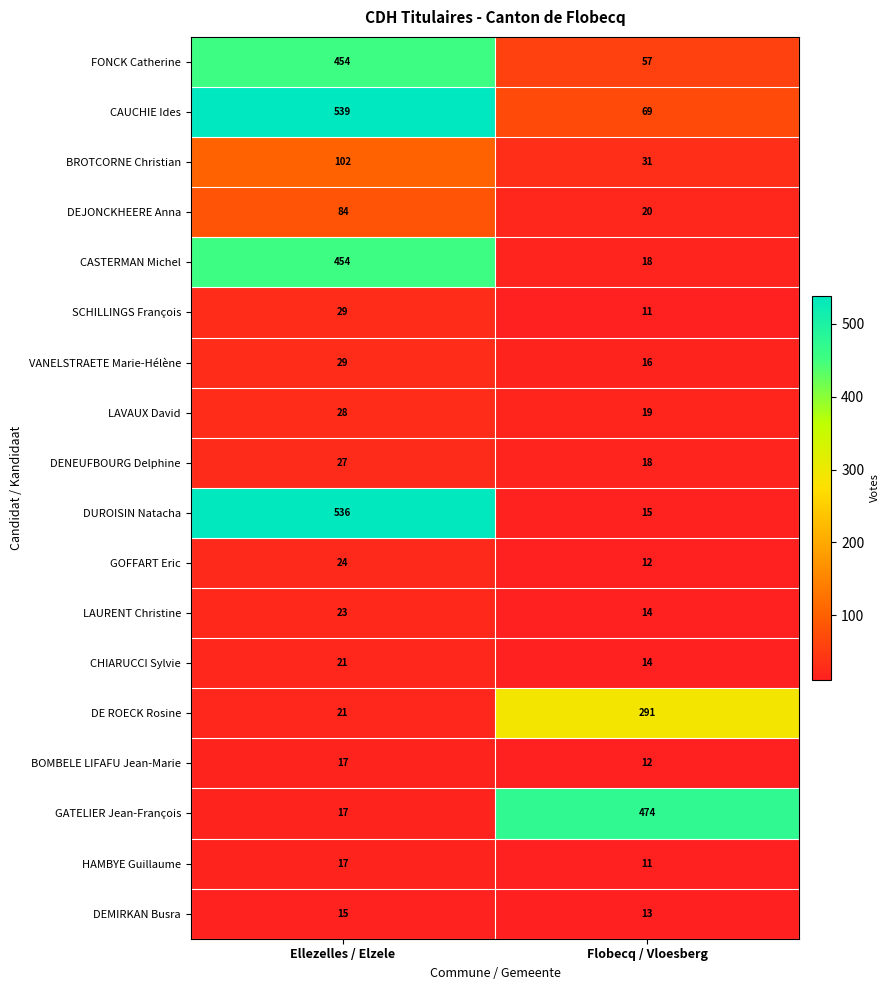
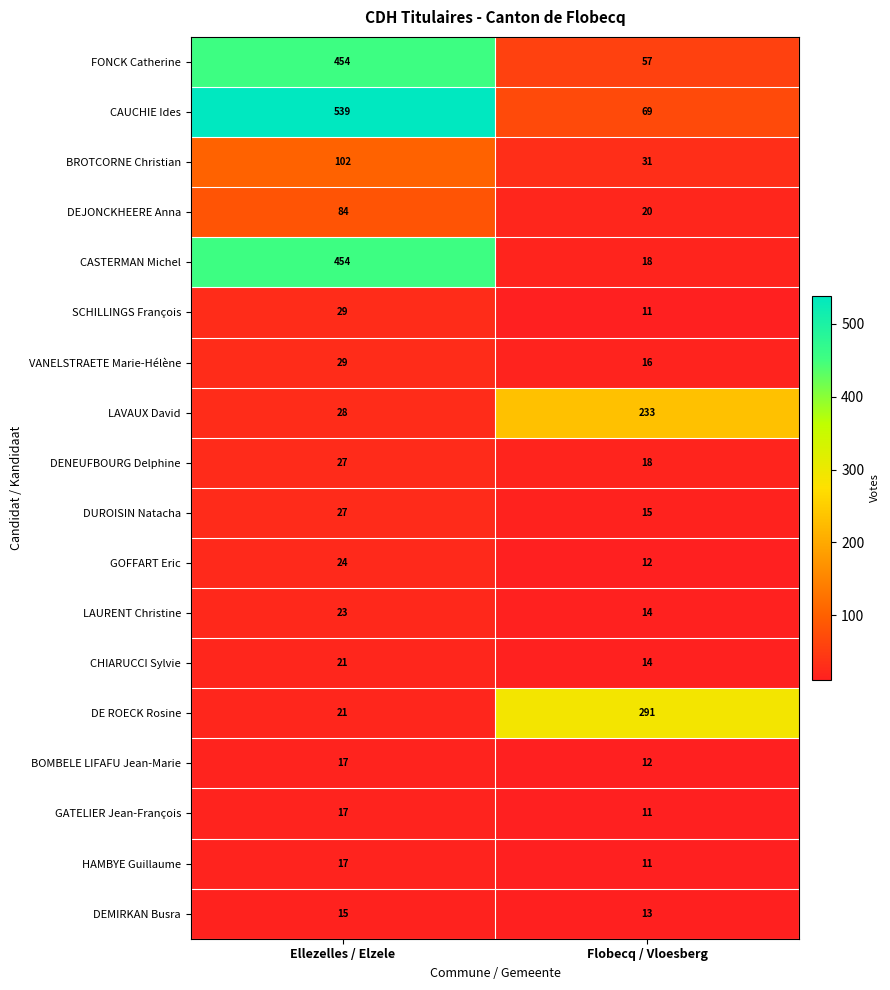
  {
    "FONCK Catherine": {
      "Ellezelles / Elzele": 454,
      "Flobecq / Vloesberg": 57
    },
    "CAUCHIE Ides": {
      "Ellezelles / Elzele": 539,
      "Flobecq / Vloesberg": 69
    },
    "BROTCORNE Christian": {
      "Ellezelles / Elzele": 102,
      "Flobecq / Vloesberg": 31
    },
    "DEJONCKHEERE Anna": {
      "Ellezelles / Elzele": 84,
      "Flobecq / Vloesberg": 20
    },
    "CASTERMAN Michel": {
      "Ellezelles / Elzele": 454,
      "Flobecq / Vloesberg": 18
    },
    "SCHILLINGS François": {
      "Ellezelles / Elzele": 29,
      "Flobecq / Vloesberg": 11
    },
    "VANELSTRAETE Marie-Hélène": {
      "Ellezelles / Elzele": 29,
      "Flobecq / Vloesberg": 16
    },
    "LAVAUX David": {
      "Ellezelles / Elzele": 28,
-     "Flobecq / Vloesberg": 19
+     "Flobecq / Vloesberg": 233
    },
    "DENEUFBOURG Delphine": {
      "Ellezelles / Elzele": 27,
      "Flobecq / Vloesberg": 18
    },
    "DUROISIN Natacha": {
-     "Ellezelles / Elzele": 536,
+     "Ellezelles / Elzele": 27,
      "Flobecq / Vloesberg": 15
    },
    "GOFFART Eric": {
      "Ellezelles / Elzele": 24,
      "Flobecq / Vloesberg": 12
    },
    "LAURENT Christine": {
      "Ellezelles / Elzele": 23,
      "Flobecq / Vloesberg": 14
    },
    "CHIARUCCI Sylvie": {
      "Ellezelles / Elzele": 21,
      "Flobecq / Vloesberg": 14
    },
    "DE ROECK Rosine": {
      "Ellezelles / Elzele": 21,
      "Flobecq / Vloesberg": 291
    },
    "BOMBELE LIFAFU Jean-Marie": {
      "Ellezelles / Elzele": 17,
      "Flobecq / Vloesberg": 12
    },
    "GATELIER Jean-François": {
      "Ellezelles / Elzele": 17,
-     "Flobecq / Vloesberg": 474
+     "Flobecq / Vloesberg": 11
    },
    "HAMBYE Guillaume": {
      "Ellezelles / Elzele": 17,
      "Flobecq / Vloesberg": 11
    },
    "DEMIRKAN Busra": {
      "Ellezelles / Elzele": 15,
      "Flobecq / Vloesberg": 13
    }
  }
